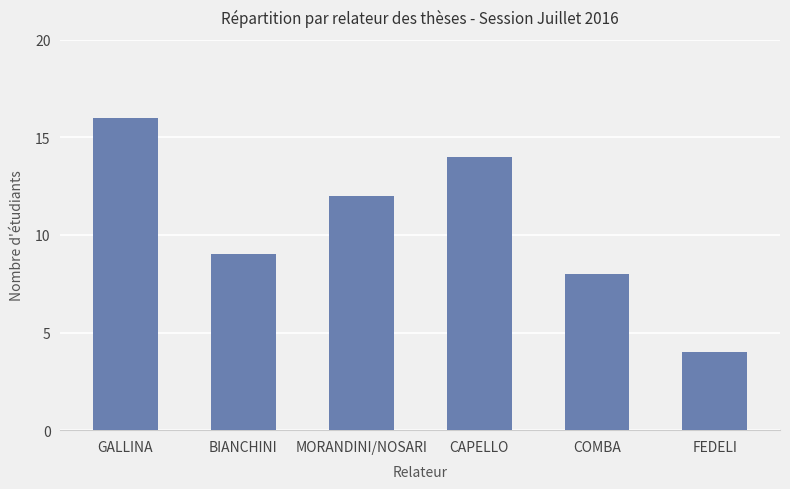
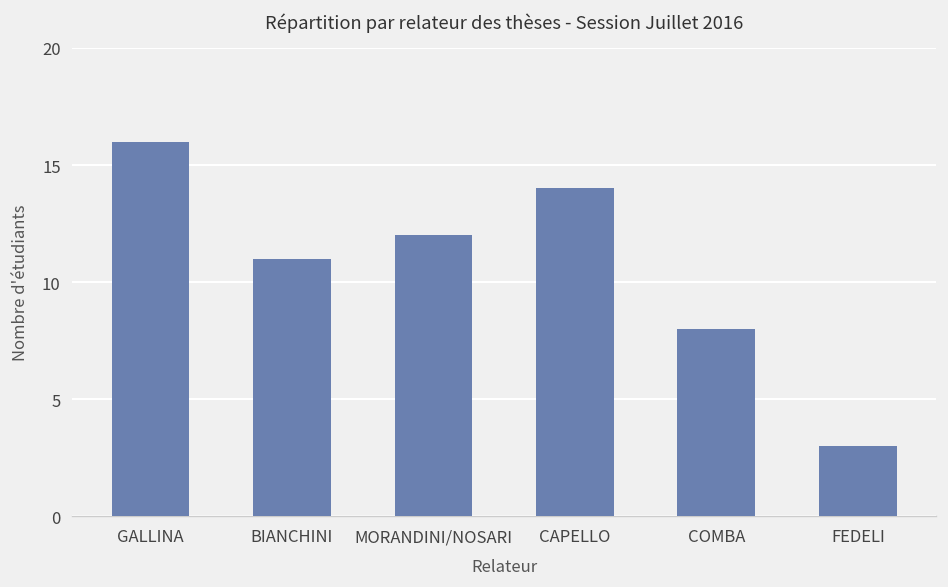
  {
    "GALLINA": 16,
-   "BIANCHINI": 9,
+   "BIANCHINI": 11,
    "MORANDINI/NOSARI": 12,
    "CAPELLO": 14,
    "COMBA": 8,
-   "FEDELI": 4
+   "FEDELI": 3
  }
